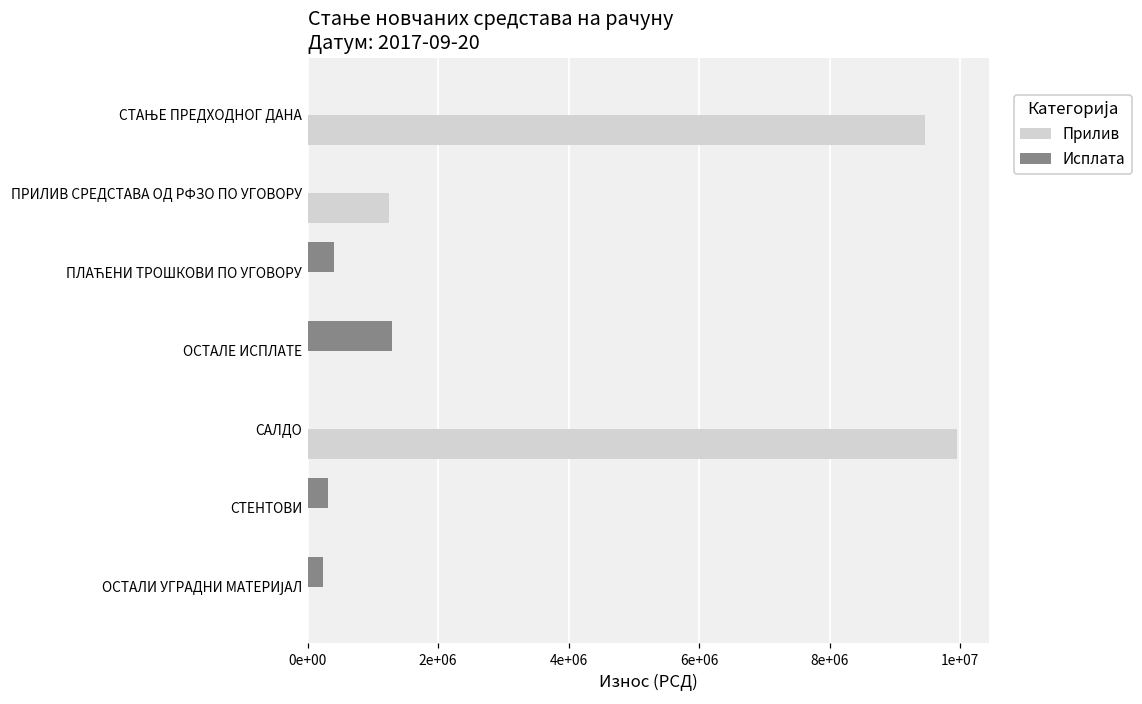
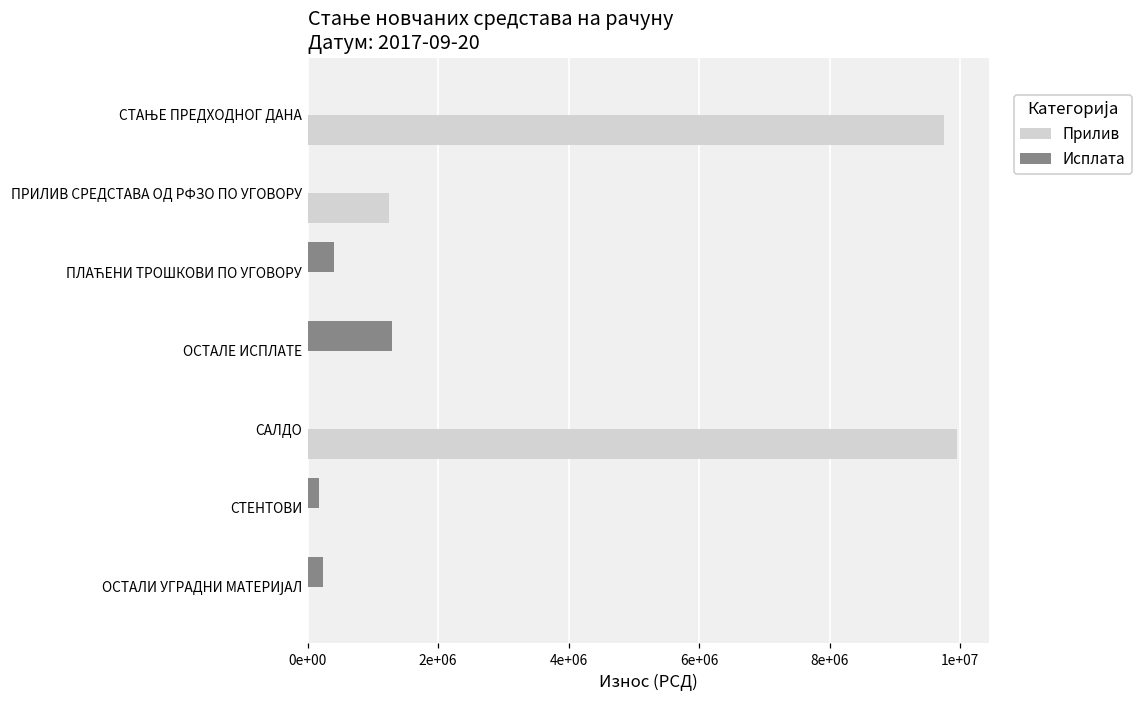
  {
    "Прилив": {
-     "СТАЊЕ ПРЕДХОДНОГ ДАНА": 9500000,
+     "СТАЊЕ ПРЕДХОДНОГ ДАНА": 9800000,
      "ПРИЛИВ СРЕДСТАВА ОД РФЗО ПО УГОВОРУ": 1300000,
      "ПЛАЋЕНИ ТРОШКОВИ ПО УГОВОРУ": 0,
      "ОСТАЛЕ ИСПЛАТЕ": 0,
      "САЛДО": 10000000,
      "СТЕНТОВИ": 0,
      "ОСТАЛИ УГРАДНИ МАТЕРИЈАЛ": 0
    },
    "Исплата": {
      "СТАЊЕ ПРЕДХОДНОГ ДАНА": 0,
      "ПРИЛИВ СРЕДСТАВА ОД РФЗО ПО УГОВОРУ": 0,
      "ПЛАЋЕНИ ТРОШКОВИ ПО УГОВОРУ": 400000,
      "ОСТАЛЕ ИСПЛАТЕ": 1300000,
      "САЛДО": 0,
-     "СТЕНТОВИ": 300000,
+     "СТЕНТОВИ": 200000,
      "ОСТАЛИ УГРАДНИ МАТЕРИЈАЛ": 200000
    }
  }
